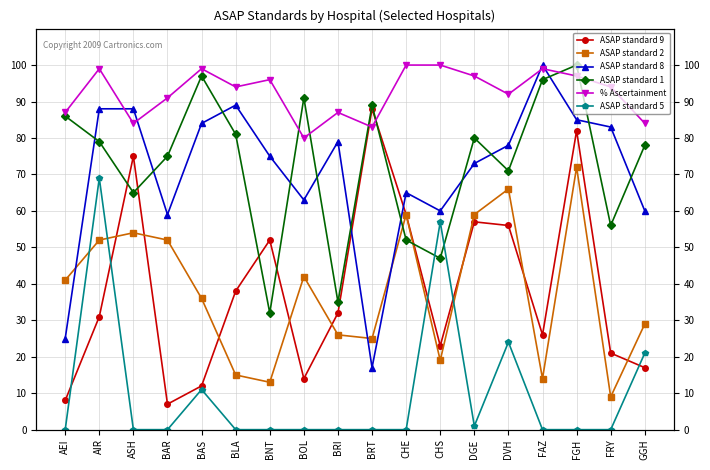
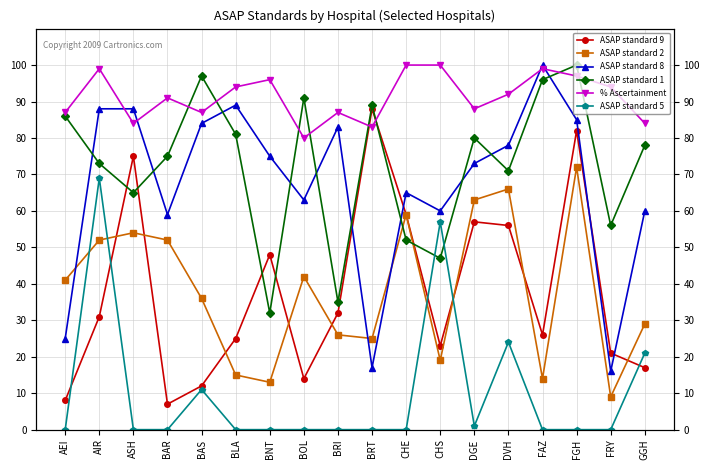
  {
    "ASAP standard 9": {
      "AEI": 8,
      "AIR": 31,
      "ASH": 75,
      "BAR": 7,
      "BAS": 12,
-     "BLA": 38,
-     "BNT": 52,
+     "BLA": 25,
+     "BNT": 48,
      "BOL": 14,
      "BRI": 32,
      "BRT": 88,
      "CHS": 23,
      "DGE": 57,
      "DVH": 56,
      "FAZ": 26,
      "FGH": 82,
      "FRY": 21,
      "GGH": 17
    },
    "ASAP standard 2": {
      "AEI": 41,
      "AIR": 52,
      "ASH": 54,
      "BAR": 52,
      "BAS": 36,
      "BLA": 15,
      "BNT": 13,
      "BOL": 42,
      "BRI": 26,
      "BRT": 25,
      "CHS": 19,
-     "DGE": 59,
+     "DGE": 63,
      "DVH": 66,
      "FAZ": 14,
      "FGH": 72,
      "FRY": 9,
      "GGH": 29
    },
    "ASAP standard 8": {
      "AEI": 25,
      "AIR": 88,
      "ASH": 88,
      "BAR": 59,
      "BAS": 84,
      "BLA": 89,
      "BNT": 75,
      "BOL": 63,
-     "BRI": 79,
+     "BRI": 83,
      "BRT": 17,
      "CHE": 65,
      "CHS": 60,
      "DGE": 73,
      "DVH": 78,
      "FAZ": 100,
      "FGH": 85,
-     "FRY": 83,
+     "FRY": 16,
      "GGH": 60
    },
    "ASAP standard 1": {
      "AEI": 86,
-     "AIR": 79,
+     "AIR": 73,
      "ASH": 65,
      "BAR": 75,
      "BAS": 97,
      "BLA": 81,
      "BNT": 32,
      "BOL": 91,
      "BRI": 35,
      "BRT": 89,
      "CHE": 52,
      "CHS": 47,
      "DGE": 80,
      "DVH": 71,
      "FAZ": 96,
      "FRY": 56,
      "GGH": 78
    },
    "% Ascertainment": {
      "AEI": 87,
      "ASH": 84,
      "BAR": 91,
-     "BAS": 99,
+     "BAS": 87,
      "BLA": 94,
      "BNT": 96,
      "BOL": 80,
      "BRI": 87,
      "BRT": 83,
      "CHE": 100,
      "CHS": 100,
-     "DGE": 97,
+     "DGE": 88,
      "DVH": 92,
      "FAZ": 99,
      "GGH": 84
    },
    "ASAP standard 5": {
      "AEI": 0,
      "AIR": 69,
      "ASH": 0,
      "BAR": 0,
      "BAS": 11,
      "BLA": 0,
      "BNT": 0,
      "BOL": 0,
      "BRI": 0,
      "BRT": 0,
      "CHE": 0,
      "CHS": 57,
      "DGE": 1,
      "DVH": 24,
      "FAZ": 0,
      "FGH": 0,
      "FRY": 0,
      "GGH": 21
    }
  }
